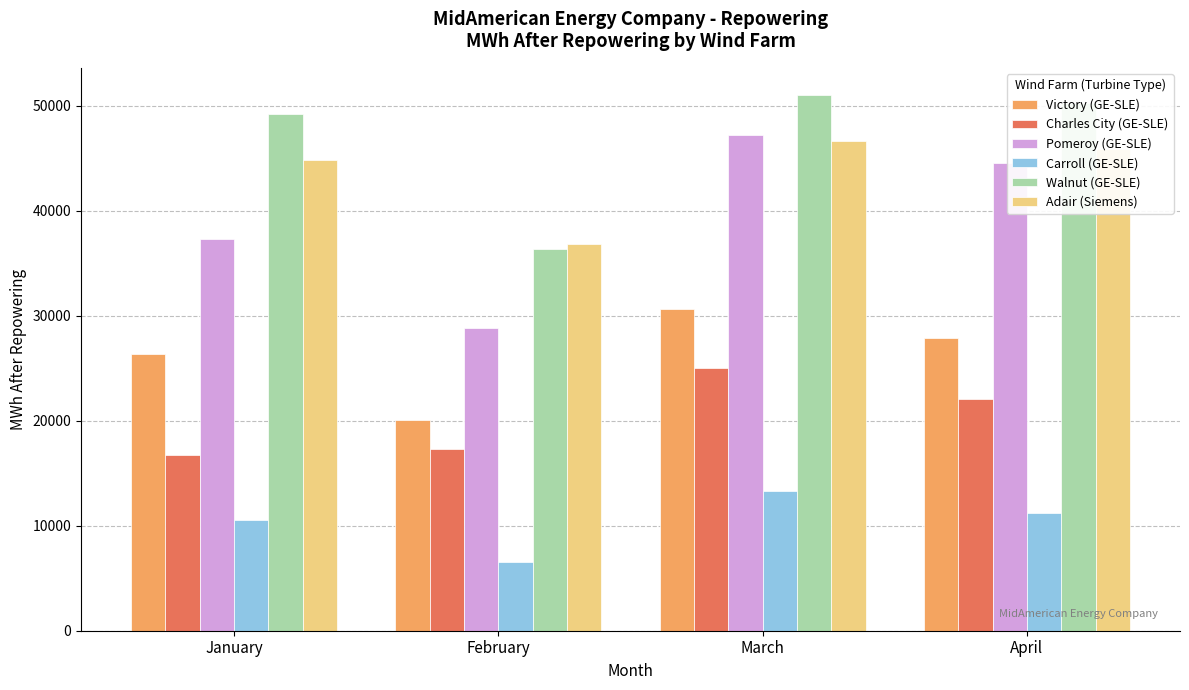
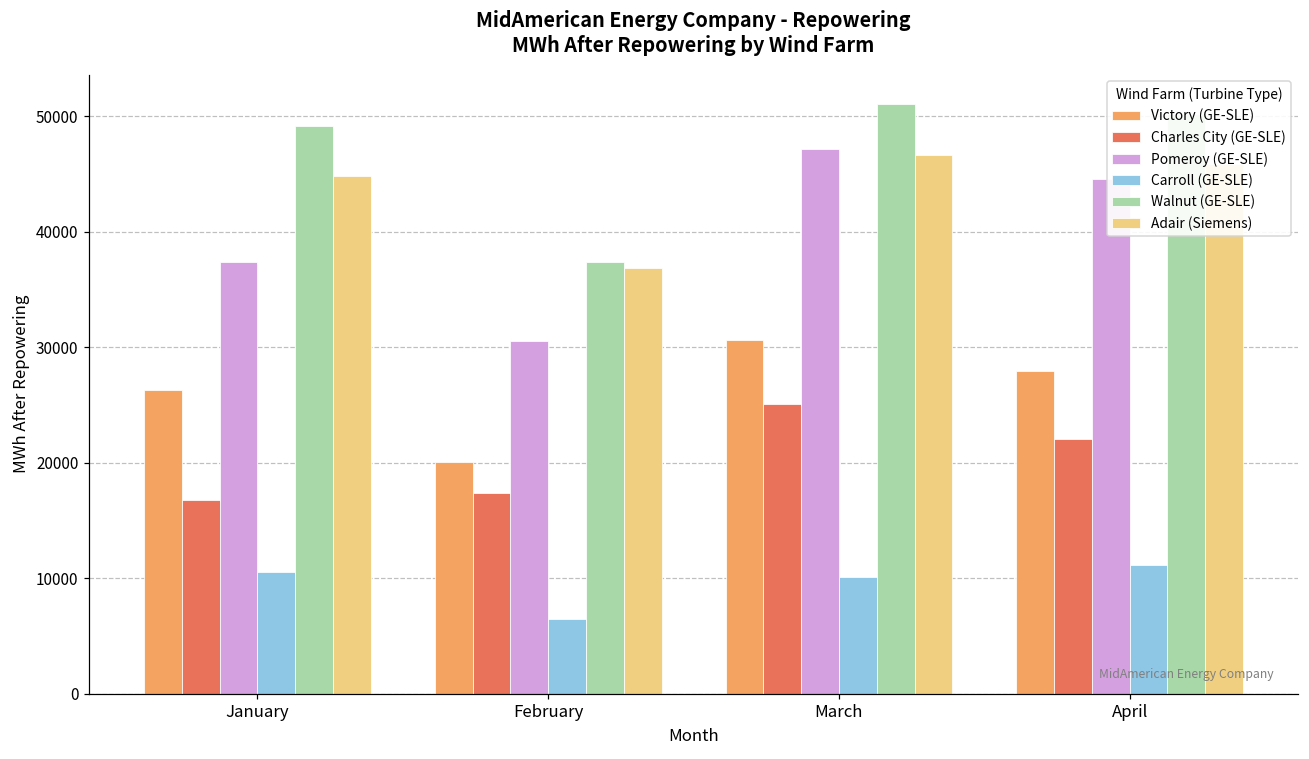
  {
    "Pomeroy (GE-SLE)": {
      "January": 37300,
-     "February": 28800,
+     "February": 30500,
      "March": 47200
    },
    "Carroll (GE-SLE)": {
      "January": 10600,
      "February": 6500,
-     "March": 13300,
+     "March": 10100,
      "April": 11200
    },
    "Walnut (GE-SLE)": {
      "January": 49200,
-     "February": 36300,
+     "February": 37300,
      "March": 51000
    }
  }
